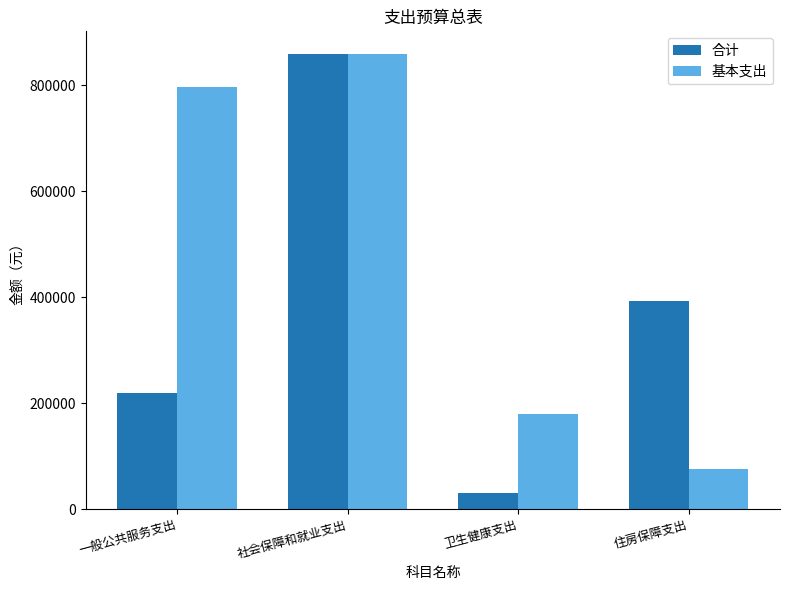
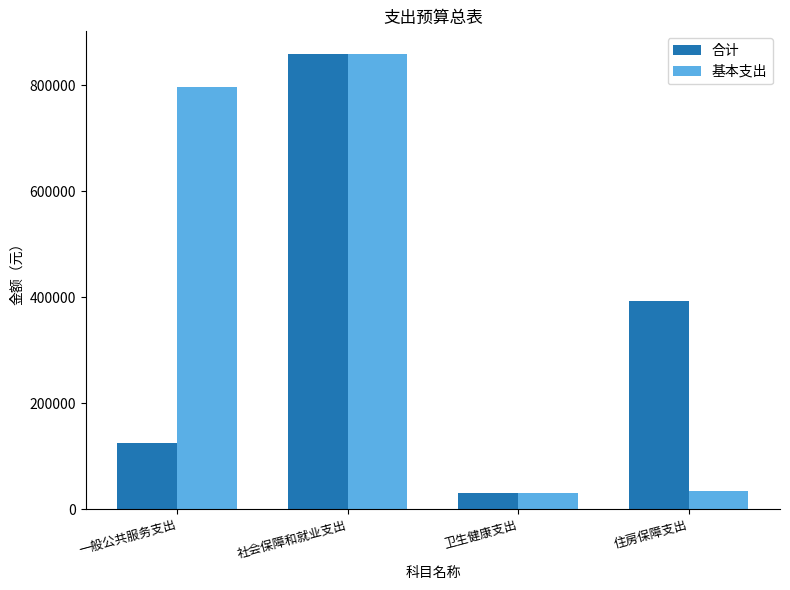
  {
    "合计": {
-     "一般公共服务支出": 220000,
+     "一般公共服务支出": 120000,
      "社会保障和就业支出": 860000,
      "卫生健康支出": 30000,
      "住房保障支出": 390000
    },
    "基本支出": {
      "一般公共服务支出": 800000,
      "社会保障和就业支出": 860000,
-     "卫生健康支出": 180000,
-     "住房保障支出": 70000
+     "卫生健康支出": 30000,
+     "住房保障支出": 30000
    }
  }
